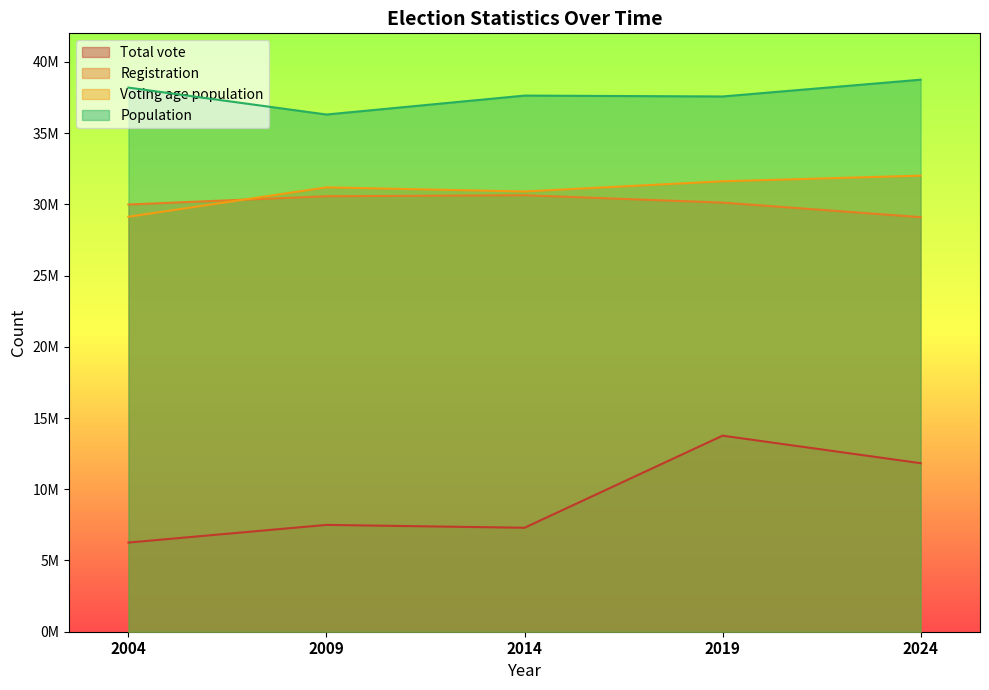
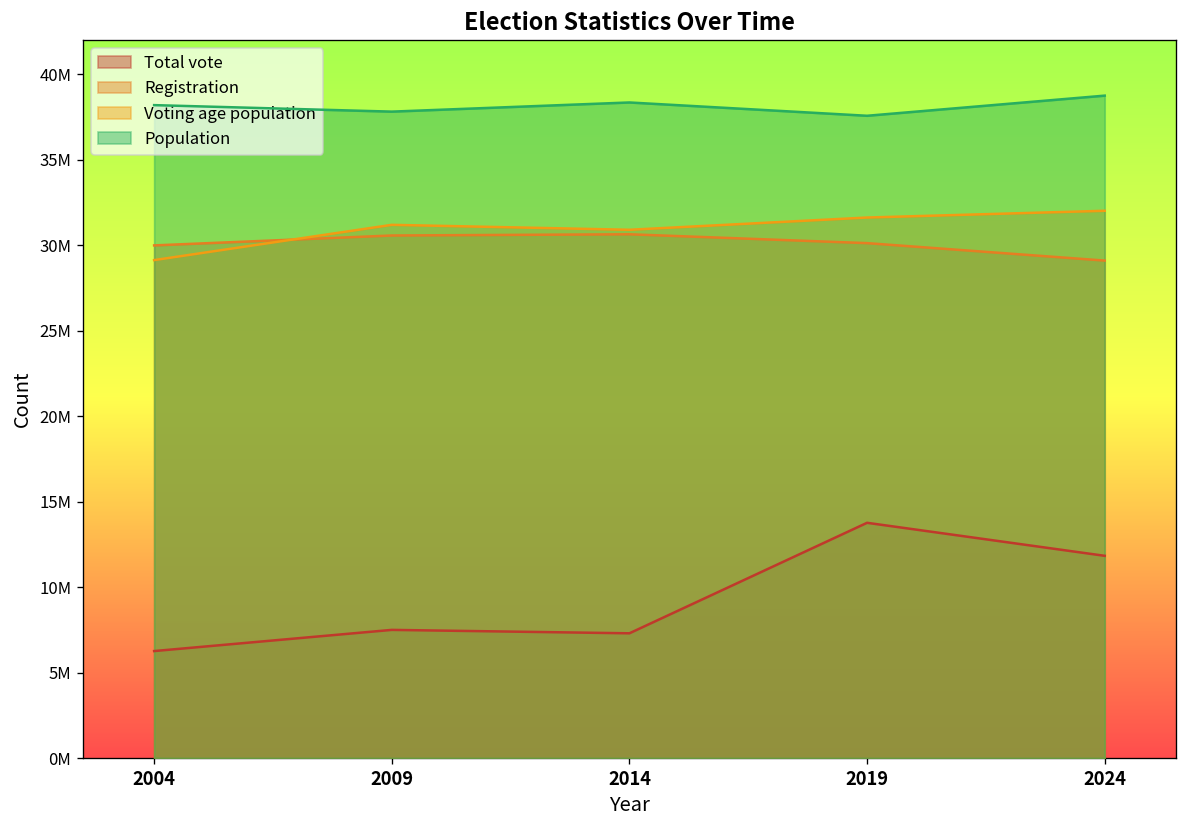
  {
    "Population": {
-     "2009": 36300000,
-     "2014": 37600000,
+     "2009": 37800000,
+     "2014": 38300000,
      "2019": 37600000,
      "2024": 38700000
    }
  }
